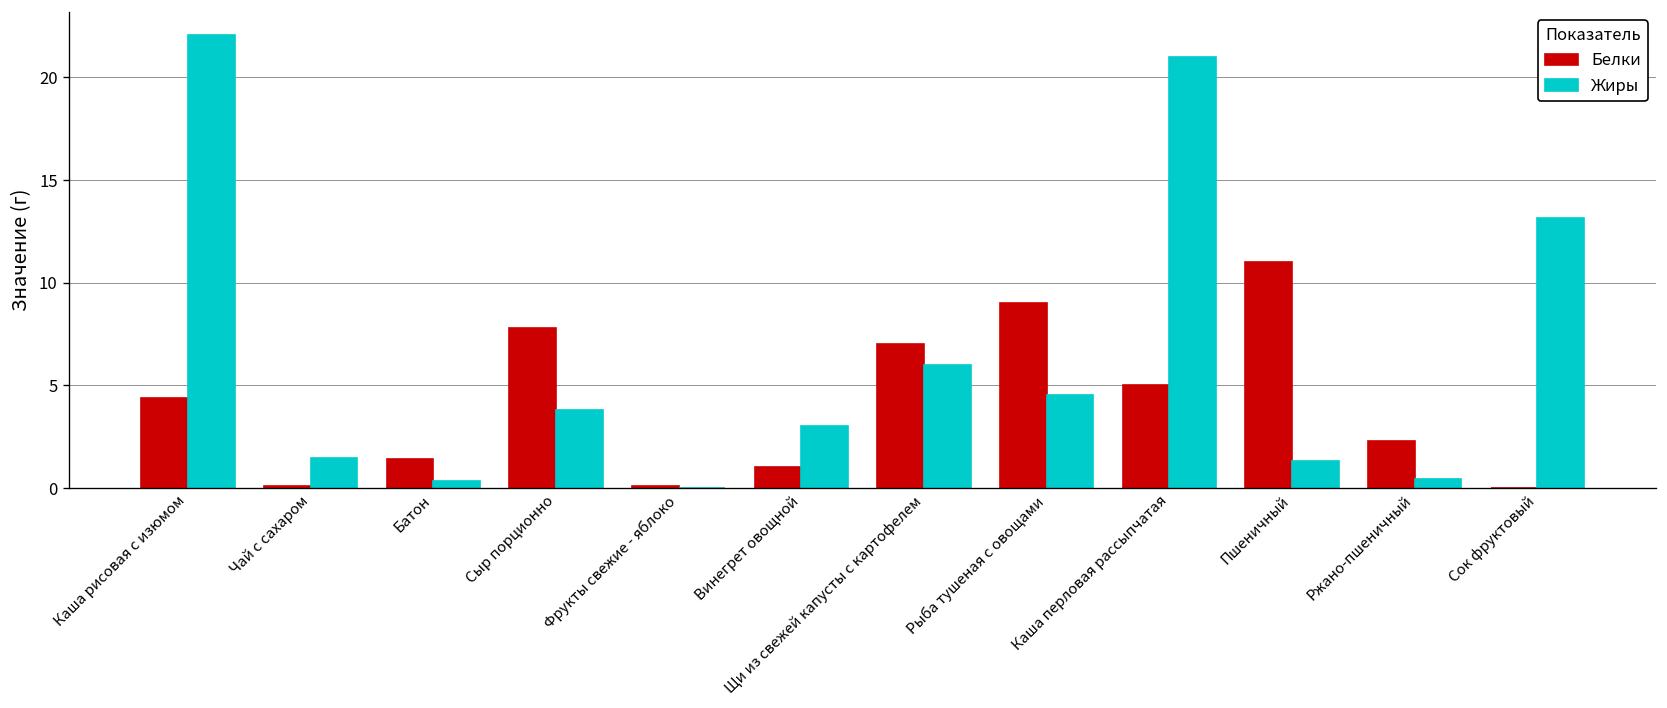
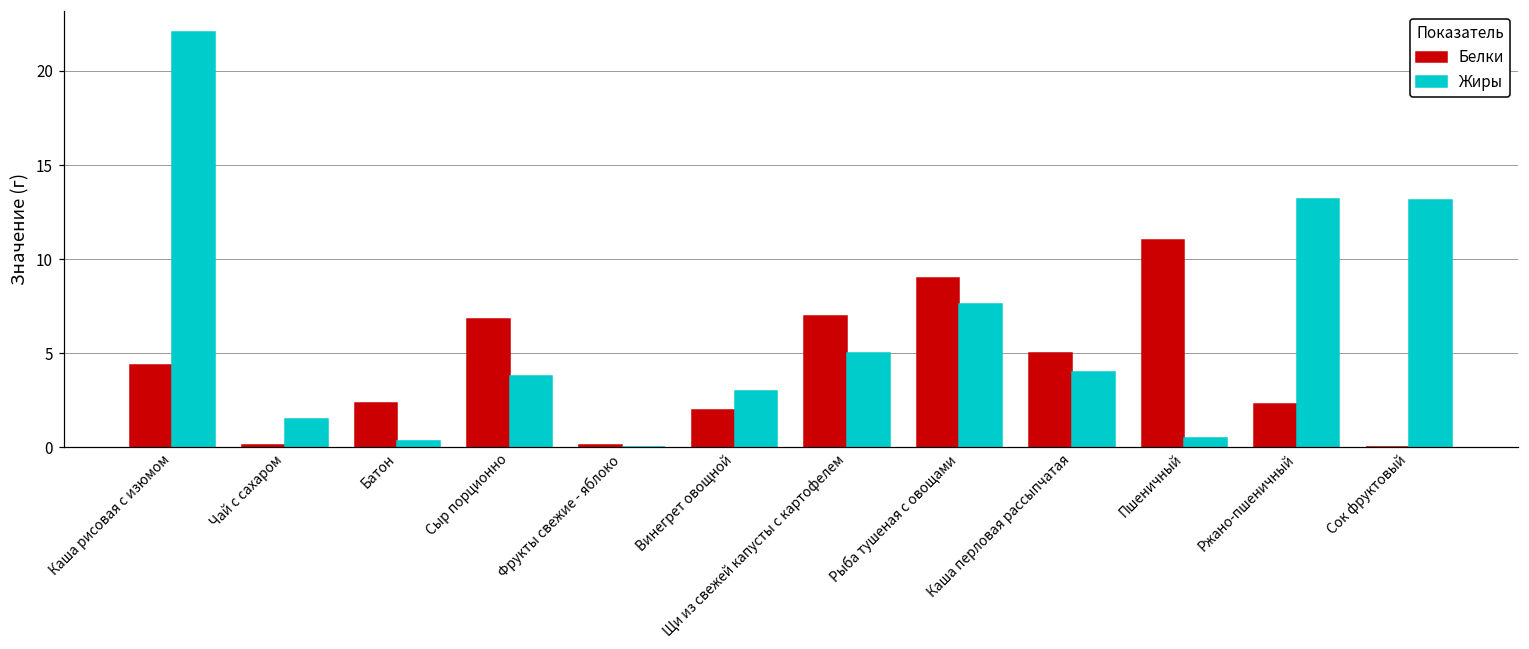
  {
    "Белки": {
      "Каша рисовая с изюмом": 4.4,
-     "Батон": 1.4,
-     "Сыр порционно": 7.8,
-     "Винегрет овощной": 1,
+     "Батон": 2.4,
+     "Сыр порционно": 6.8,
+     "Винегрет овощной": 2,
      "Щи из свежей капусты с картофелем": 7.0,
      "Рыба тушеная с овощами": 9.0,
      "Каша перловая рассыпчатая": 5.0,
      "Пшеничный": 11.0,
      "Ржано-пшеничный": 2.3,
      "Сок фруктовый": 0.0
    },
    "Жиры": {
      "Каша рисовая с изюмом": 22.1,
      "Чай с сахаром": 1.5,
      "Батон": 0.4,
      "Сыр порционно": 3.8,
      "Фрукты свежие - яблоко": 0.0,
      "Винегрет овощной": 3.0,
-     "Щи из свежей капусты с картофелем": 6,
-     "Рыба тушеная с овощами": 4.5,
-     "Каша перловая рассыпчатая": 21,
-     "Пшеничный": 1.3,
-     "Ржано-пшеничный": 0.4,
+     "Щи из свежей капусты с картофелем": 5,
+     "Рыба тушеная с овощами": 7.6,
+     "Каша перловая рассыпчатая": 4,
+     "Пшеничный": 0.5,
+     "Ржано-пшеничный": 13.2,
      "Сок фруктовый": 13.2
    }
  }
